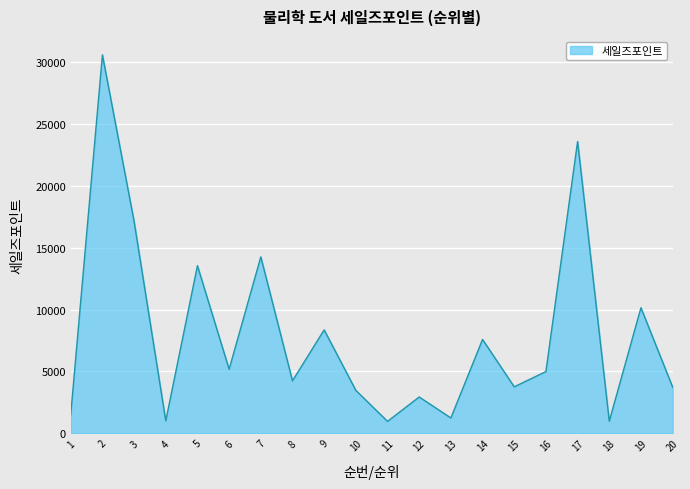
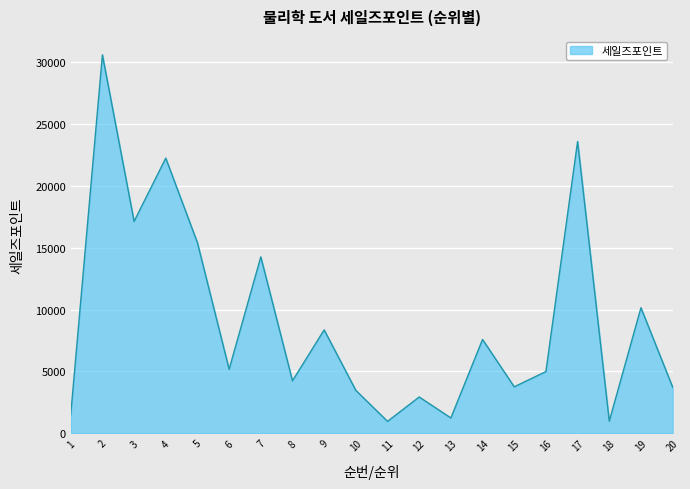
  {
    "1": 1500,
    "2": 30600,
    "3": 17100,
-   "4": 1000,
-   "5": 13500,
+   "4": 22200,
+   "5": 15400,
    "6": 5200,
    "7": 14300,
    "8": 4200,
    "9": 8400,
    "10": 3500,
    "11": 1000,
    "12": 2900,
    "13": 1200,
    "14": 7600,
    "15": 3700,
    "16": 5000,
    "17": 23600,
    "18": 1000,
    "19": 10100,
    "20": 3700
  }
